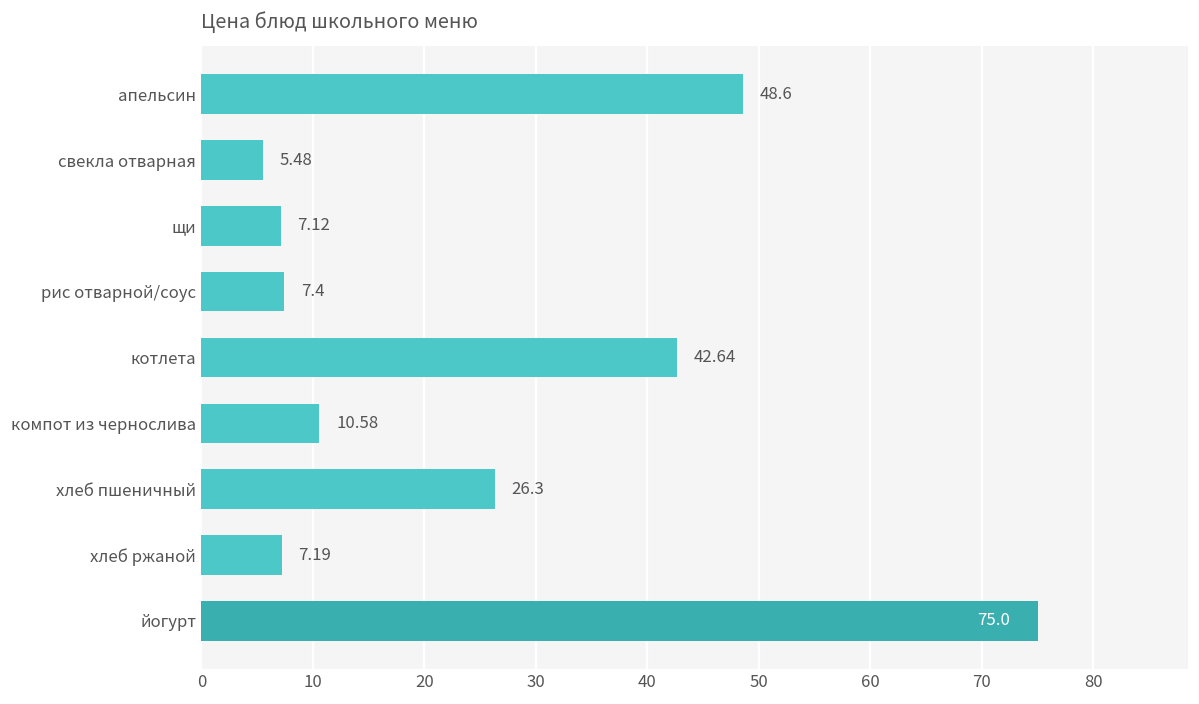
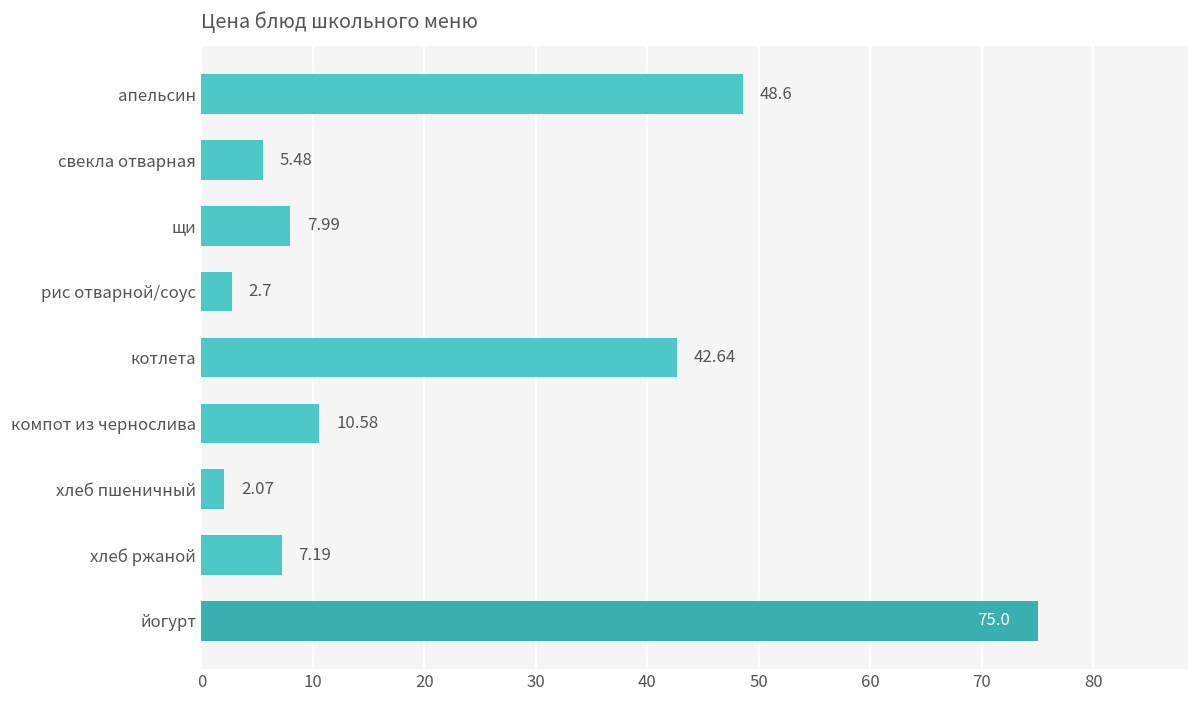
  {
    "апельсин": 48.6,
    "свекла отварная": 5.48,
-   "щи": 7.12,
-   "рис отварной/соус": 7.4,
+   "щи": 7.99,
+   "рис отварной/соус": 2.7,
    "котлета": 42.64,
    "компот из чернослива": 10.58,
-   "хлеб пшеничный": 26.3,
+   "хлеб пшеничный": 2.07,
    "хлеб ржаной": 7.19,
    "йогурт": 75.0
  }
